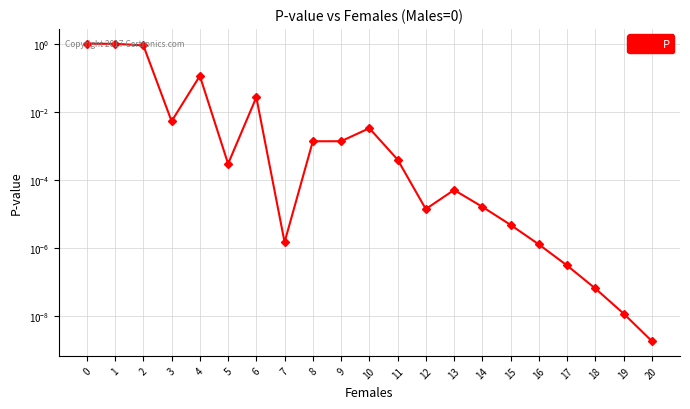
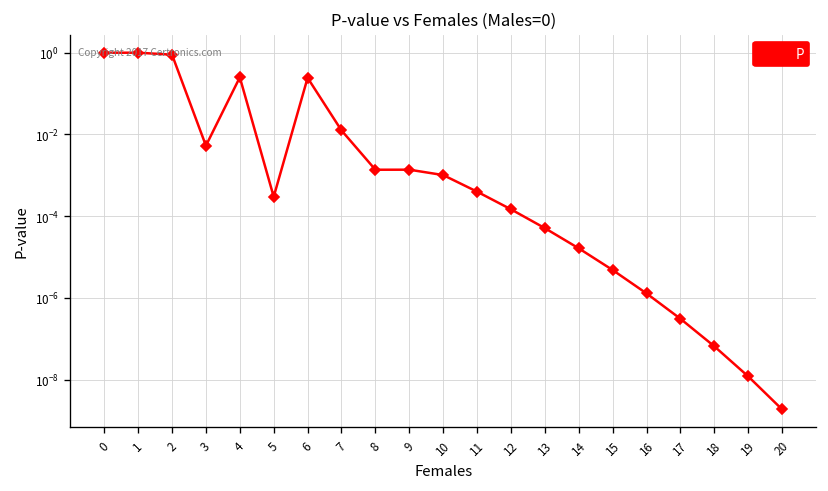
  {
    "3": 0.005,
-   "4": 0.11,
+   "4": 0.3,
    "5": 0.0003,
-   "6": 0.03,
-   "7": 0.000002,
+   "6": 0.2,
+   "7": 0.013,
    "8": 0.0014,
    "9": 0.0014,
-   "10": 0.003,
+   "10": 0.0010,
    "11": 0.0004,
-   "12": 0.000014,
+   "12": 0.00015,
    "13": 0.00005,
    "14": 0.00002,
    "15": 0.000005,
    "16": 0.0000013,
    "17": 0.0000003,
    "18": 0.00000007,
    "19": 0.000000012,
    "20": 0.000000002
  }
